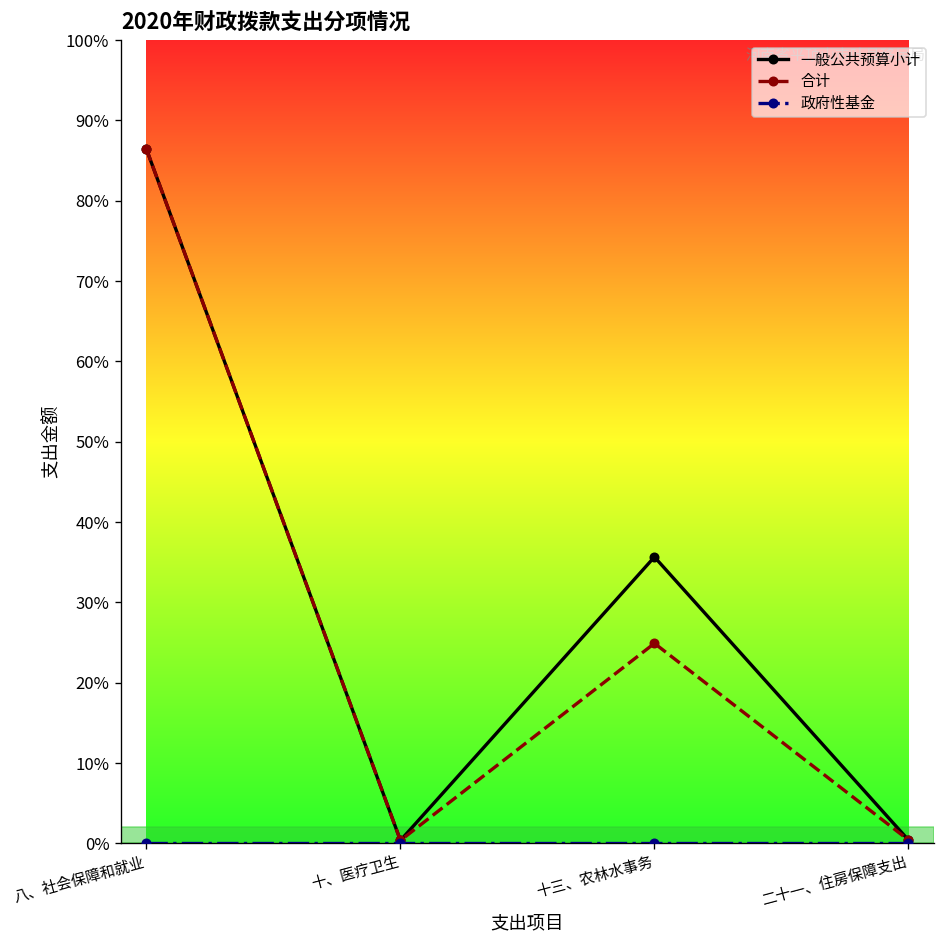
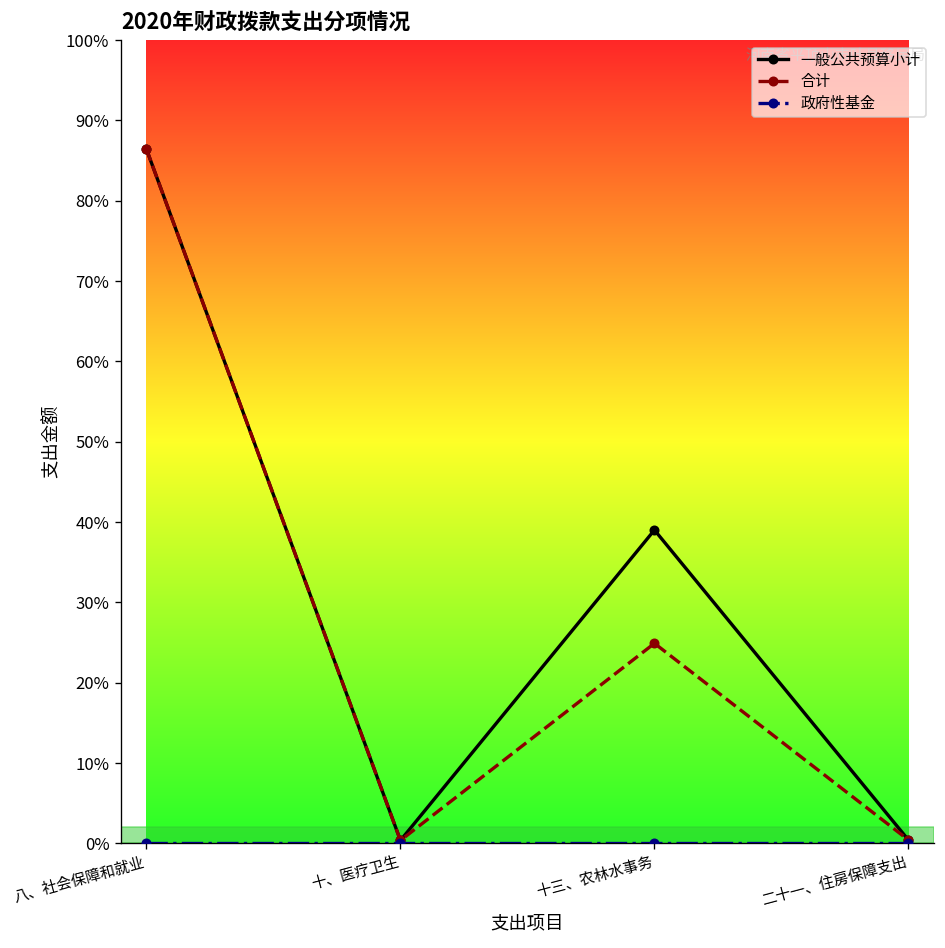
  {
    "一般公共预算小计": {
-     "十三、农林水事务": "36%"
+     "十三、农林水事务": "39%"
    },
    "合计": {
      "十三、农林水事务": "25%"
    }
  }
